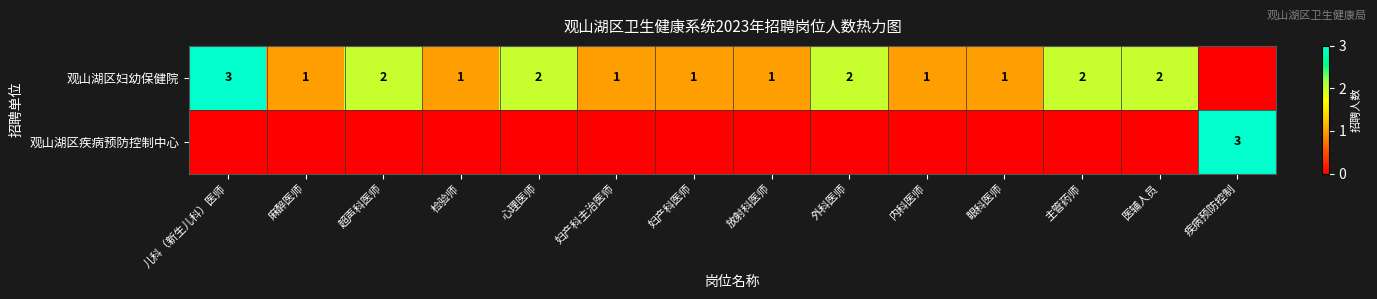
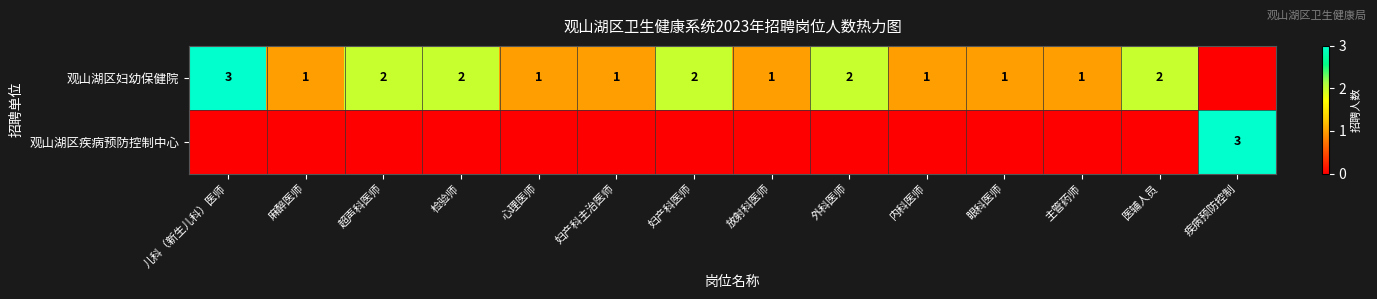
  {
    "观山湖区妇幼保健院": {
      "儿科（新生儿科）医师": 3,
      "麻醉医师": 1,
      "超声科医师": 2,
-     "检验师": 1,
-     "心理医师": 2,
+     "检验师": 2,
+     "心理医师": 1,
      "妇产科主治医师": 1,
-     "妇产科医师": 1,
+     "妇产科医师": 2,
      "放射科医师": 1,
      "外科医师": 2,
      "内科医师": 1,
      "眼科医师": 1,
-     "主管药师": 2,
+     "主管药师": 1,
      "医辅人员": 2
    },
    "观山湖区疾病预防控制中心": {
      "疾病预防控制": 3
    }
  }
